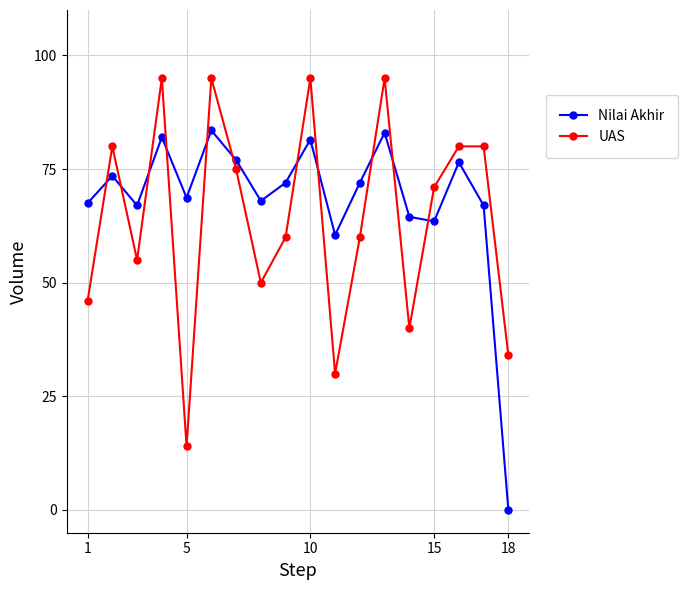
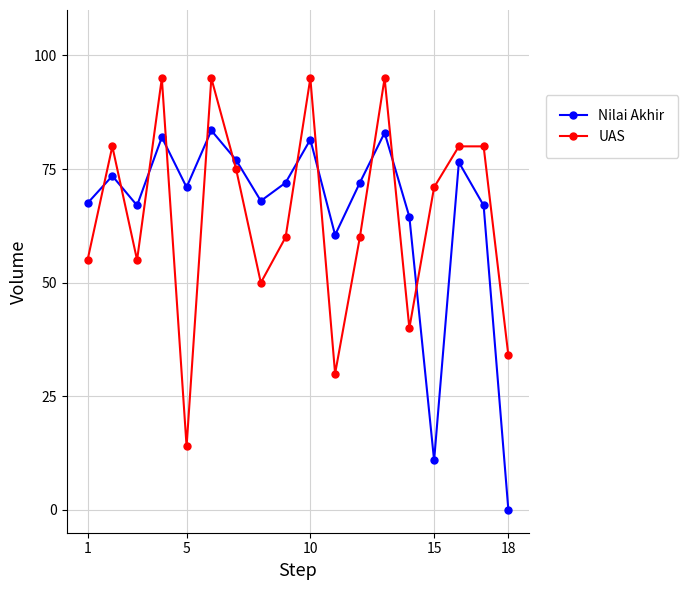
  {
    "Nilai Akhir": {
      "1": 68,
-     "5": 69,
+     "5": 71,
      "10": 82,
-     "15": 64,
+     "15": 11,
      "18": 0
    },
    "UAS": {
-     "1": 46,
+     "1": 55,
      "5": 14,
      "10": 95,
      "15": 71,
      "18": 34
    }
  }
